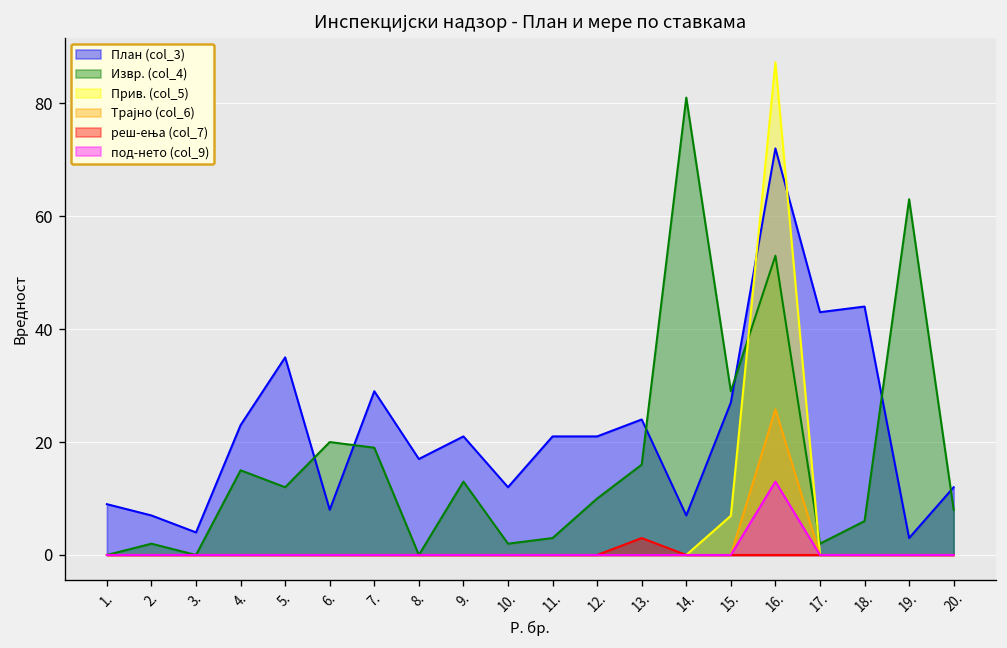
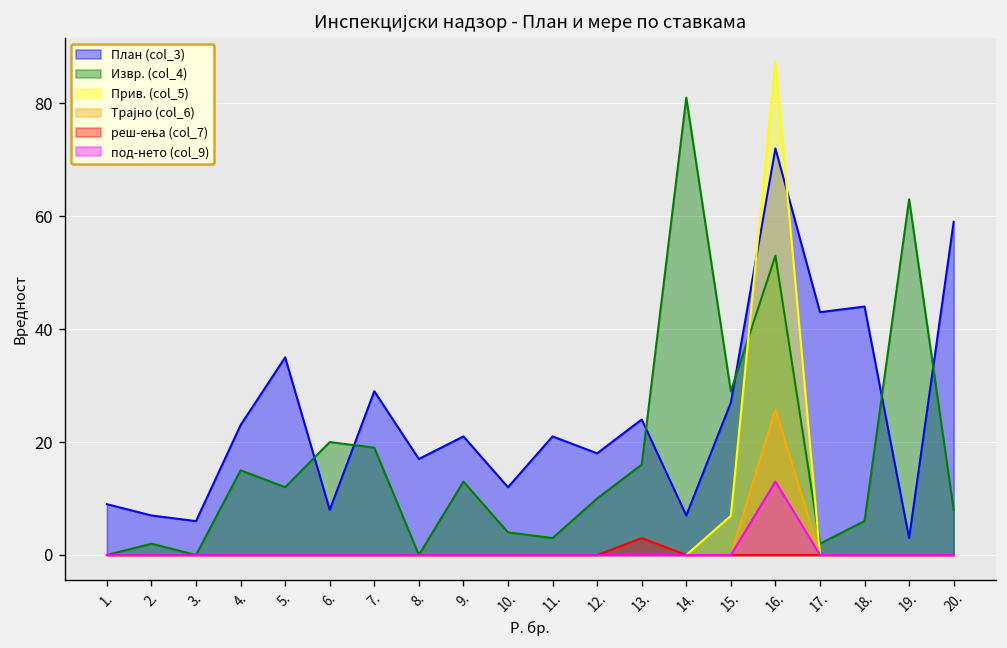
  {
    "План (col_3)": {
      "1.": 9,
      "2.": 7,
-     "3.": 4,
+     "3.": 6,
      "4.": 23,
      "5.": 35,
      "6.": 8,
      "7.": 29,
      "8.": 17,
      "9.": 21,
      "10.": 12,
      "11.": 21,
-     "12.": 21,
+     "12.": 18,
      "13.": 24,
      "14.": 7,
      "15.": 27,
      "16.": 72,
      "17.": 43,
      "18.": 44,
      "19.": 3,
-     "20.": 12
+     "20.": 59
    },
    "Извр. (col_4)": {
      "2.": 2,
      "4.": 15,
      "5.": 12,
      "6.": 20,
      "7.": 19,
      "9.": 13,
-     "10.": 2,
+     "10.": 4,
      "11.": 3,
      "12.": 10,
      "13.": 16,
      "14.": 81,
      "15.": 29,
      "16.": 53,
      "17.": 2,
      "18.": 6,
      "19.": 63,
      "20.": 8
    },
    "реш-ења (col_7)": {
      "13.": 3,
      "16.": 0
    },
    "под-нето (col_9)": {
      "16.": 13
    }
  }
